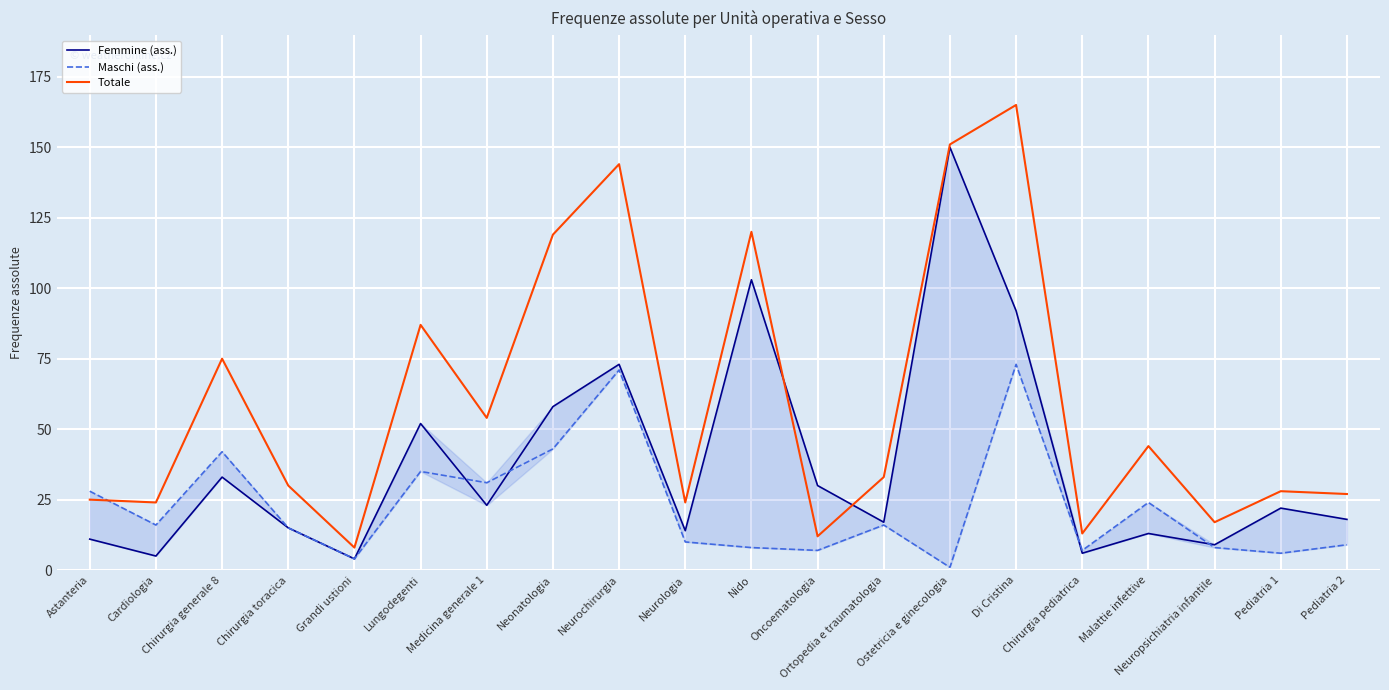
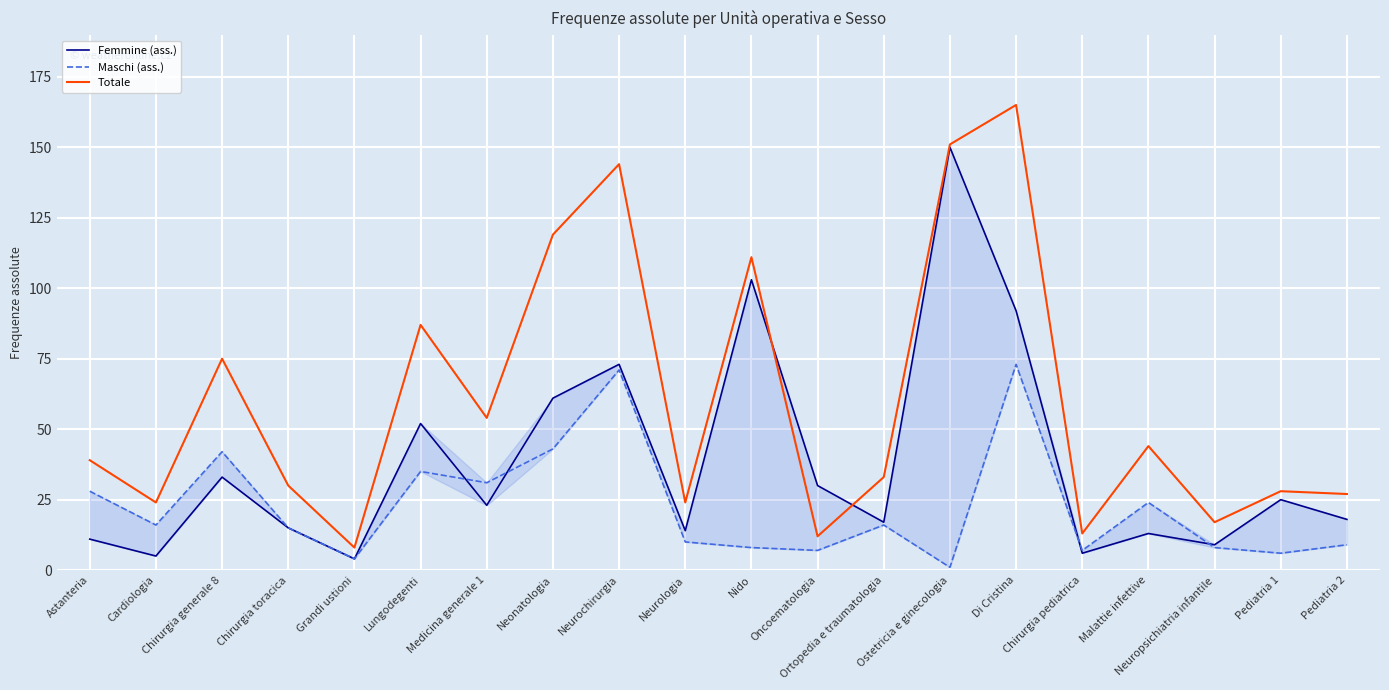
  {
    "Femmine (ass.)": {
      "Astanteria": 11,
      "Cardiologia": 5,
      "Chirurgia generale 8": 33,
      "Medicina generale 1": 23,
-     "Neonatologia": 58,
+     "Neonatologia": 61,
      "Chirurgia pediatrica": 6,
      "Malattie infettive": 13,
-     "Pediatria 1": 22
+     "Pediatria 1": 25
    },
    "Totale": {
-     "Astanteria": 25,
+     "Astanteria": 39,
      "Cardiologia": 24,
      "Chirurgia generale 8": 75,
      "Chirurgia toracica": 30,
      "Grandi ustioni": 8,
      "Lungodegenti": 87,
      "Medicina generale 1": 54,
      "Neonatologia": 119,
      "Neurochirurgia": 144,
      "Neurologia": 24,
-     "Nido": 120,
+     "Nido": 111,
      "Oncoematologia": 12,
      "Ortopedia e traumatologia": 33,
      "Ostetricia e ginecologia": 151,
      "Di Cristina": 165,
      "Chirurgia pediatrica": 13,
      "Malattie infettive": 44,
      "Neuropsichiatria infantile": 17,
      "Pediatria 1": 28,
      "Pediatria 2": 27
    }
  }
